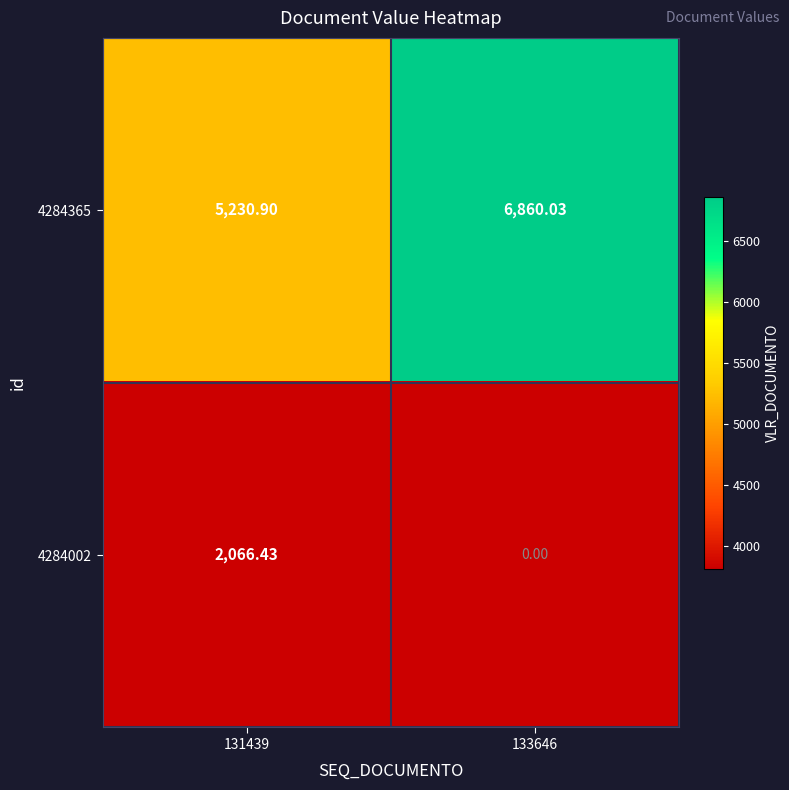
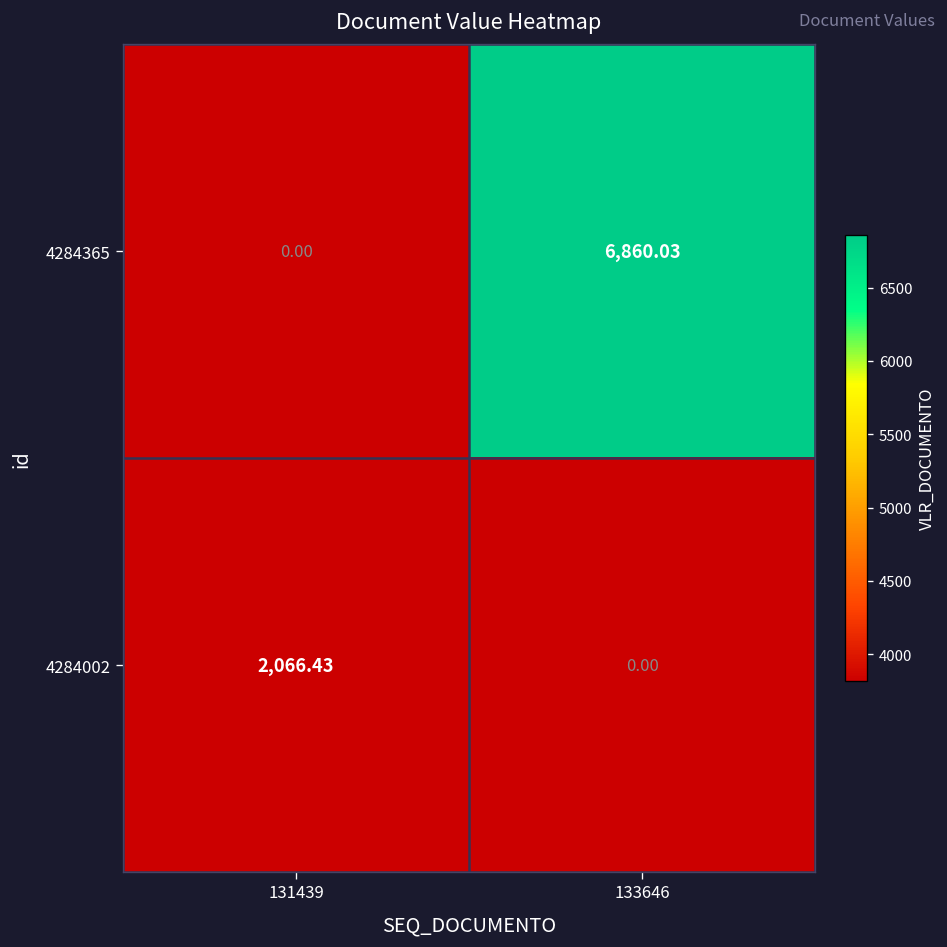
  {
    "4284365": {
-     "131439": "5,230.90",
+     "131439": "0.00",
      "133646": "6,860.03"
    },
    "4284002": {
      "131439": "2,066.43",
      "133646": "0.00"
    }
  }
